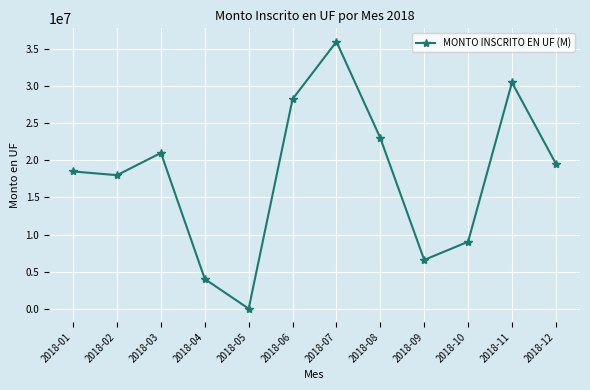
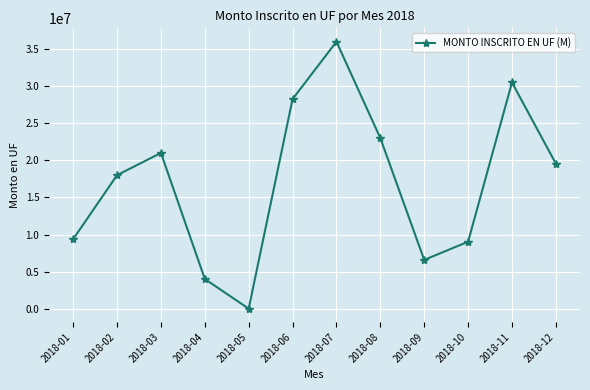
  {
-   "2018-01": 19000000,
+   "2018-01": 9000000,
    "2018-02": 18000000,
    "2018-03": 21000000,
    "2018-04": 4000000,
    "2018-05": 0,
    "2018-06": 28000000,
    "2018-07": 36000000,
    "2018-08": 23000000,
    "2018-09": 7000000,
    "2018-10": 9000000,
    "2018-11": 31000000,
    "2018-12": 20000000
  }
